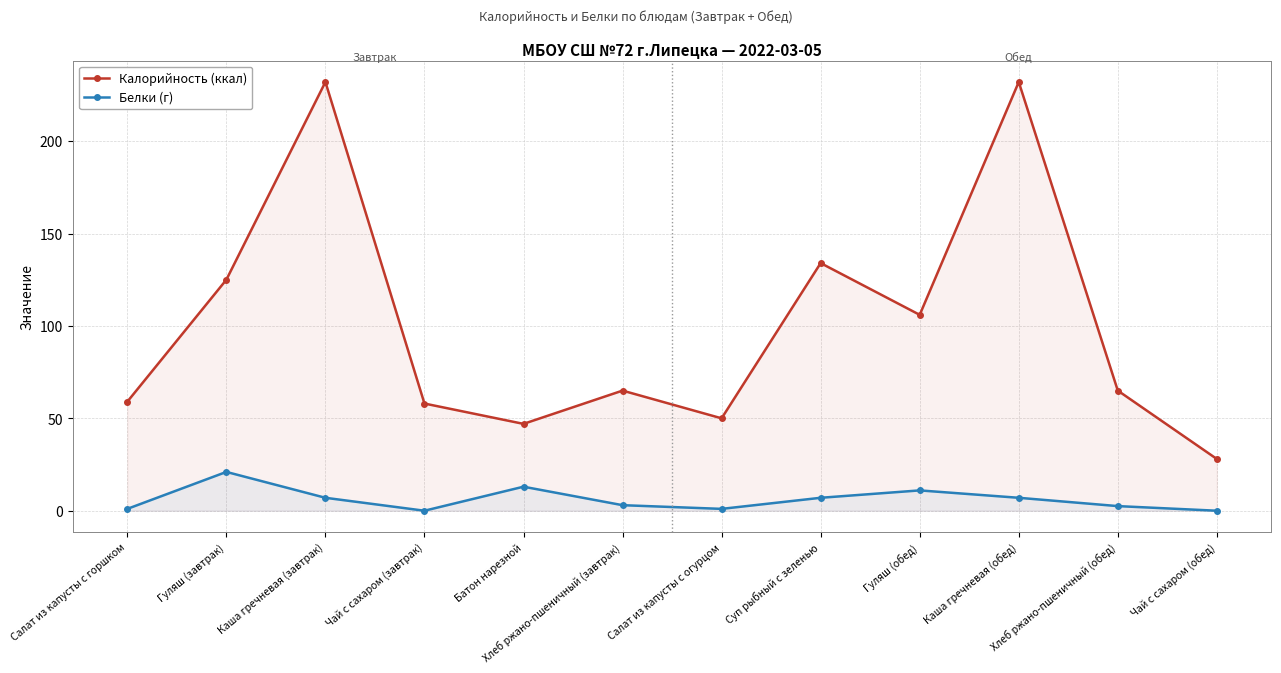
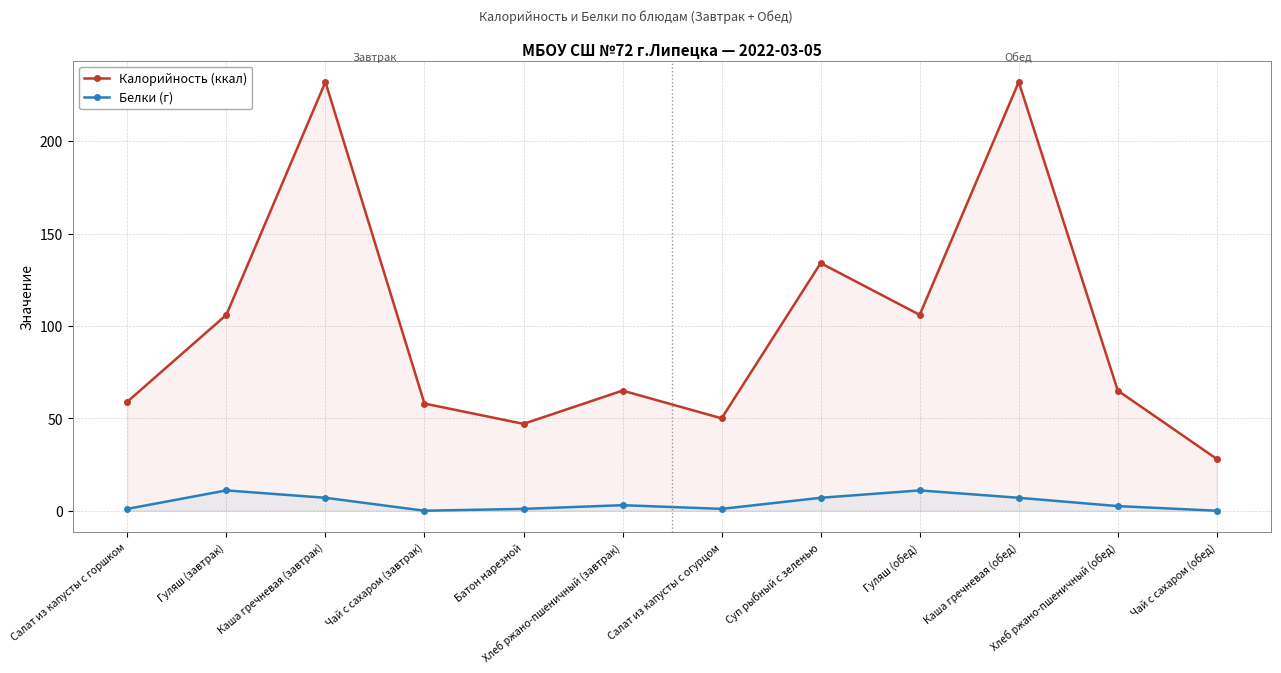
  {
    "Калорийность (ккал)": {
      "Салат из капусты с горшком": 59,
-     "Гуляш (завтрак)": 125,
+     "Гуляш (завтрак)": 106,
      "Каша гречневая (завтрак)": 232,
      "Чай с сахаром (завтрак)": 58,
      "Батон нарезной": 47,
      "Хлеб ржано-пшеничный (завтрак)": 65,
      "Салат из капусты с огурцом": 50,
      "Суп рыбный с зеленью": 134,
      "Гуляш (обед)": 106,
      "Каша гречневая (обед)": 232,
      "Хлеб ржано-пшеничный (обед)": 65,
      "Чай с сахаром (обед)": 28
    },
    "Белки (г)": {
      "Салат из капусты с горшком": 1,
-     "Гуляш (завтрак)": 21,
+     "Гуляш (завтрак)": 11,
      "Каша гречневая (завтрак)": 7,
      "Чай с сахаром (завтрак)": 0,
-     "Батон нарезной": 13,
+     "Батон нарезной": 1,
      "Хлеб ржано-пшеничный (завтрак)": 3,
      "Салат из капусты с огурцом": 1,
      "Суп рыбный с зеленью": 7,
      "Гуляш (обед)": 11,
      "Каша гречневая (обед)": 7,
      "Хлеб ржано-пшеничный (обед)": 3,
      "Чай с сахаром (обед)": 0
    }
  }
